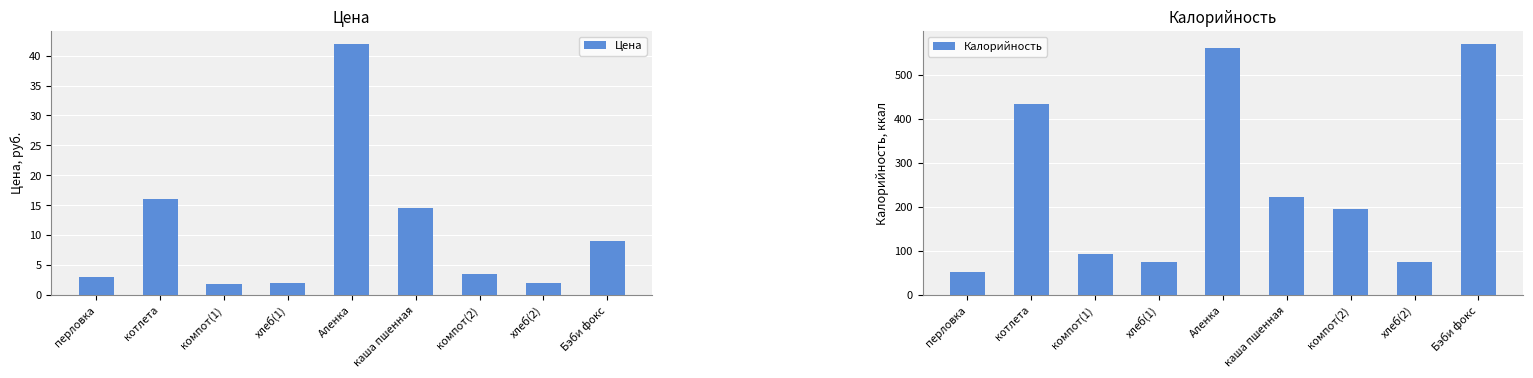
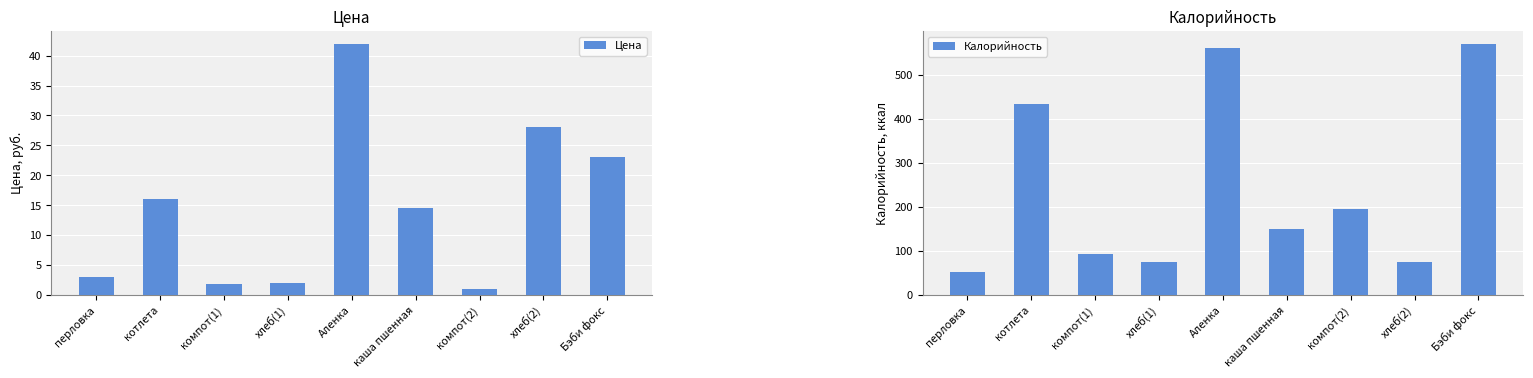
  {
    "Цена": {
      "перловка": 3,
      "котлета": 16,
      "компот(1)": 2,
      "хлеб(1)": 2,
      "Аленка": 42,
      "каша пшенная": 15,
-     "компот(2)": 4,
-     "хлеб(2)": 2,
-     "Бэби фокс": 9
+     "компот(2)": 1,
+     "хлеб(2)": 28,
+     "Бэби фокс": 23
    },
    "Калорийность": {
      "перловка": 50,
      "котлета": 430,
      "компот(1)": 90,
      "хлеб(1)": 70,
      "Аленка": 560,
-     "каша пшенная": 220,
+     "каша пшенная": 150,
      "компот(2)": 200,
      "хлеб(2)": 70,
      "Бэби фокс": 570
    }
  }
